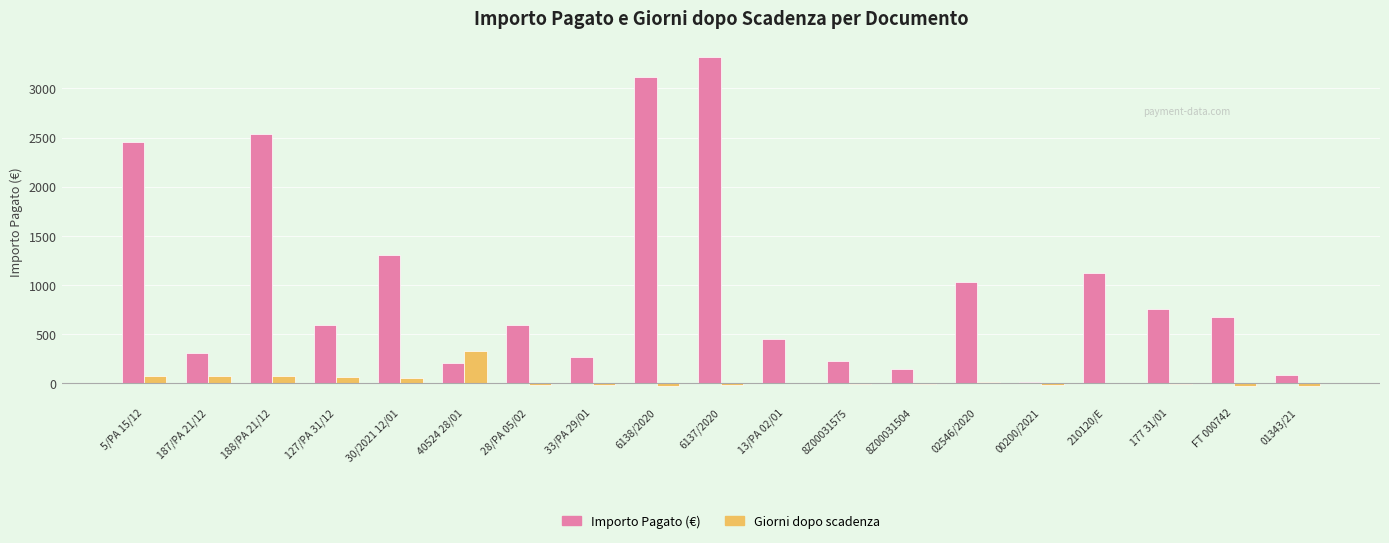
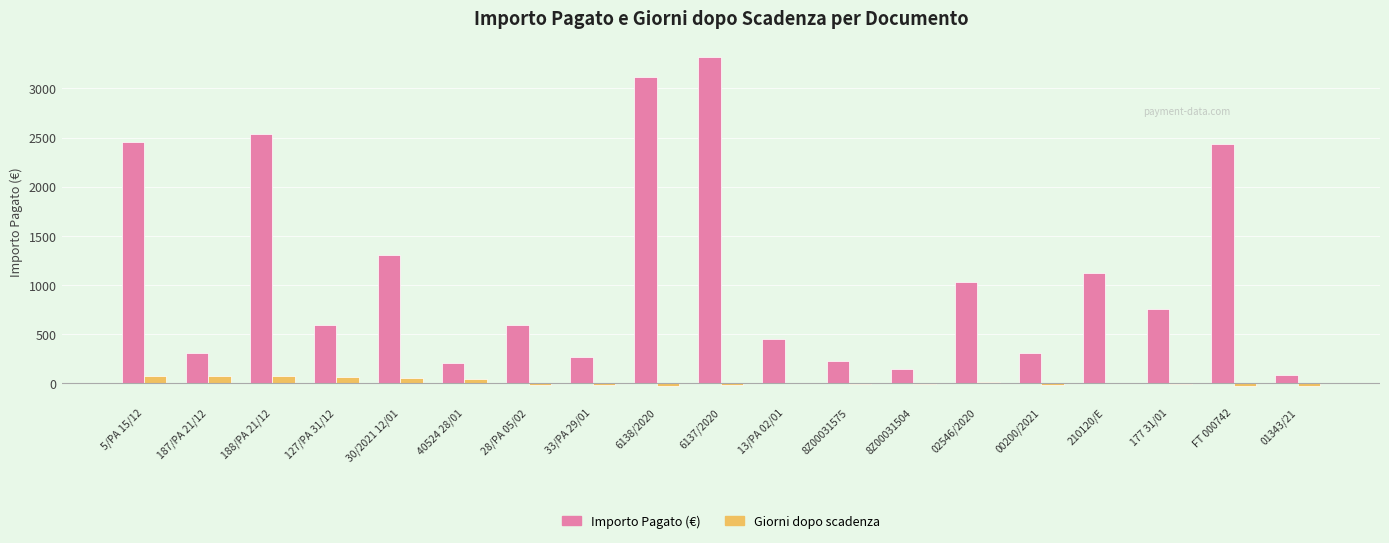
  {
    "Importo Pagato (€)": {
      "5/PA 15/12": 2500,
      "187/PA 21/12": 300,
      "188/PA 21/12": 2500,
      "127/PA 31/12": 600,
      "30/2021 12/01": 1300,
      "40524 28/01": 200,
      "28/PA 05/02": 600,
      "33/PA 29/01": 300,
      "6138/2020": 3100,
      "6137/2020": 3300,
      "13/PA 02/01": 500,
      "8Z00031575": 200,
      "8Z00031504": 100,
      "02546/2020": 1000,
-     "00200/2021": 0,
+     "00200/2021": 300,
      "210120/E": 1100,
      "177 31/01": 800,
-     "FT 000742": 700,
+     "FT 000742": 2400,
      "01343/21": 100
    },
    "Giorni dopo scadenza": {
      "5/PA 15/12": 100,
      "187/PA 21/12": 100,
      "188/PA 21/12": 100,
      "127/PA 31/12": 100,
      "30/2021 12/01": 100,
-     "40524 28/01": 300,
+     "40524 28/01": 0,
      "6138/2020": 0,
      "FT 000742": 0
    }
  }
